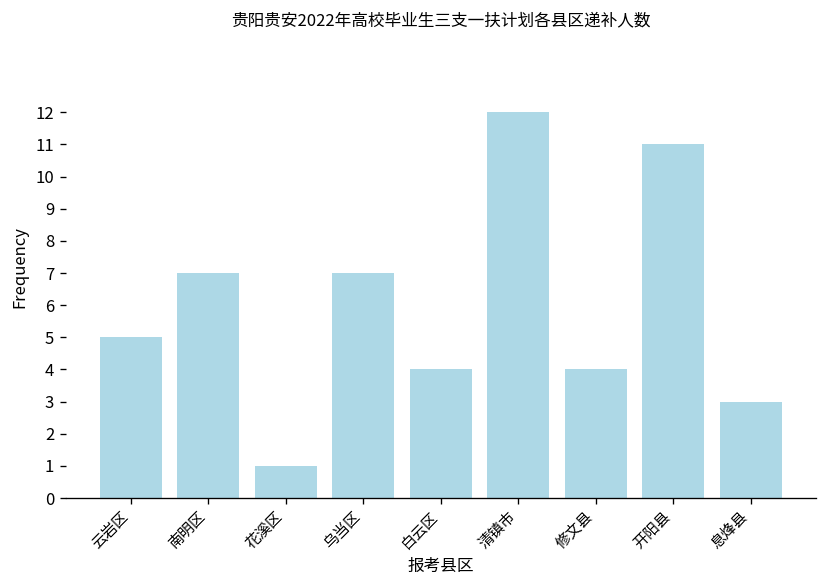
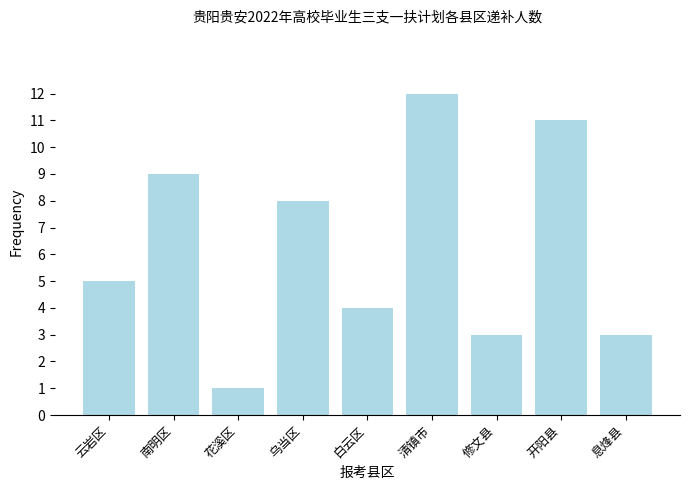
  {
    "云岩区": 5,
-   "南明区": 7,
+   "南明区": 9,
    "花溪区": 1,
-   "乌当区": 7,
+   "乌当区": 8,
    "白云区": 4,
    "清镇市": 12,
-   "修文县": 4,
+   "修文县": 3,
    "开阳县": 11,
    "息烽县": 3
  }
